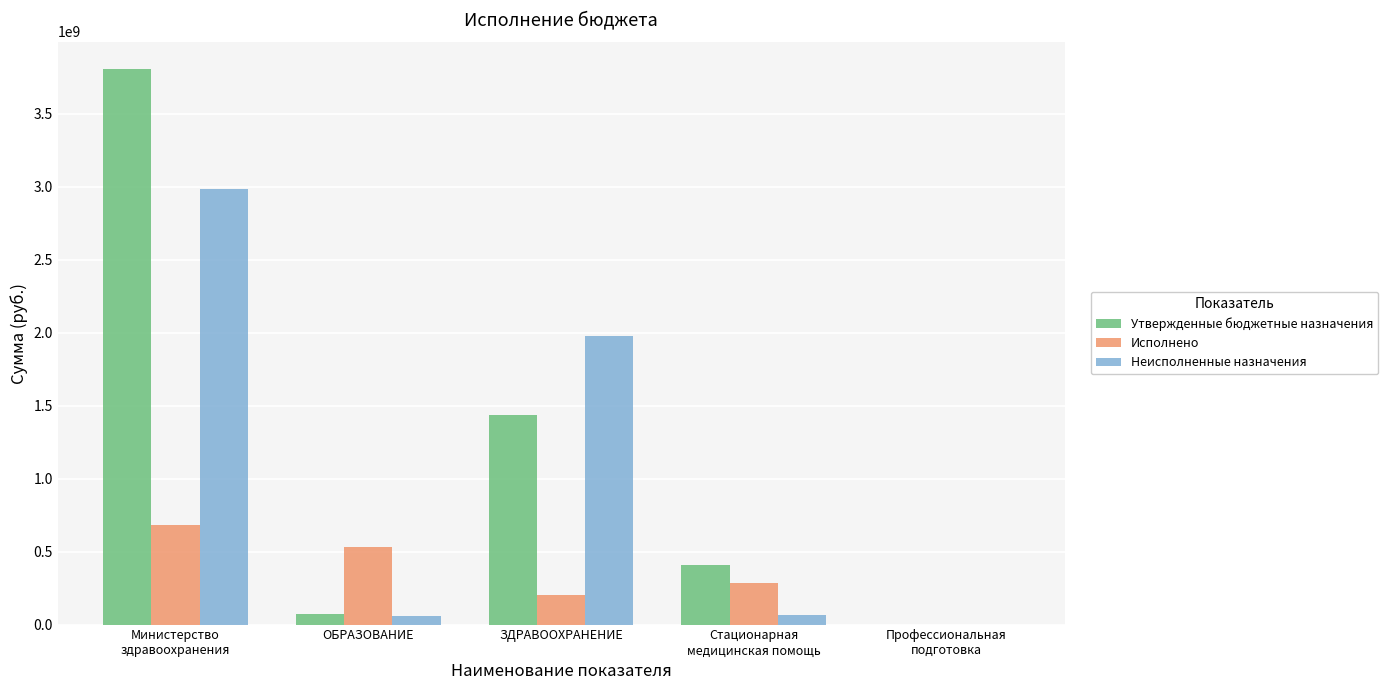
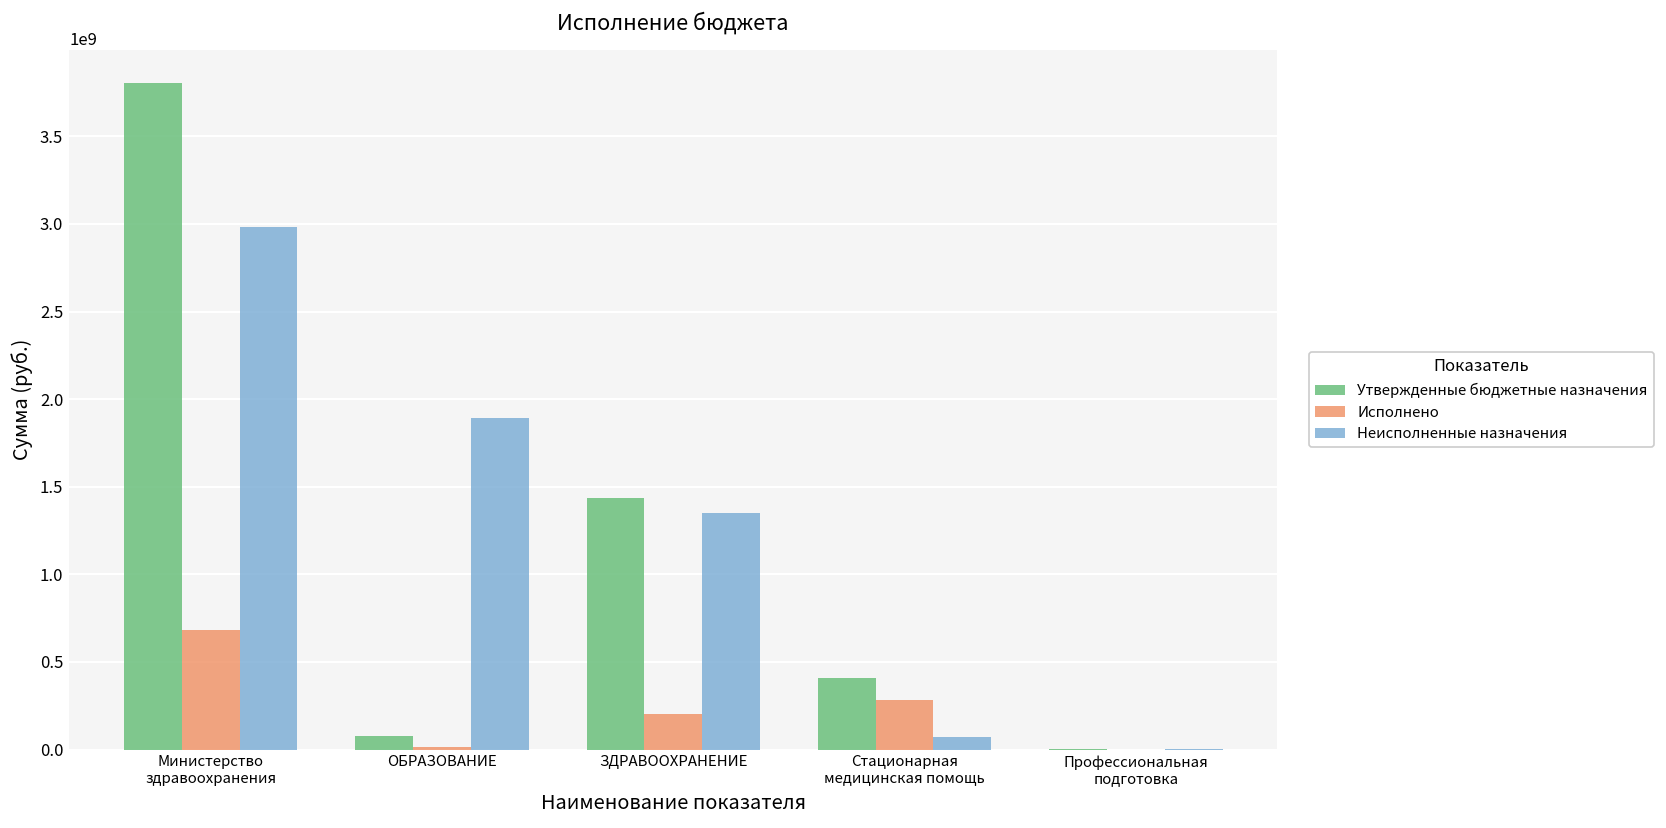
  {
    "Утвержденные бюджетные назначения": {
      "Министерство здравоохранения": 3800000000,
      "ОБРАЗОВАНИЕ": 80000000,
      "ЗДРАВООХРАНЕНИЕ": 1440000000,
      "Стационарная медицинская помощь": 410000000
    },
    "Исполнено": {
      "Министерство здравоохранения": 680000000,
-     "ОБРАЗОВАНИЕ": 530000000,
+     "ОБРАЗОВАНИЕ": 10000000,
      "ЗДРАВООХРАНЕНИЕ": 200000000,
      "Стационарная медицинская помощь": 280000000,
      "Профессиональная подготовка": 0
    },
    "Неисполненные назначения": {
      "Министерство здравоохранения": 2980000000,
-     "ОБРАЗОВАНИЕ": 60000000,
-     "ЗДРАВООХРАНЕНИЕ": 1970000000,
+     "ОБРАЗОВАНИЕ": 1890000000,
+     "ЗДРАВООХРАНЕНИЕ": 1350000000,
      "Стационарная медицинская помощь": 70000000
    }
  }
